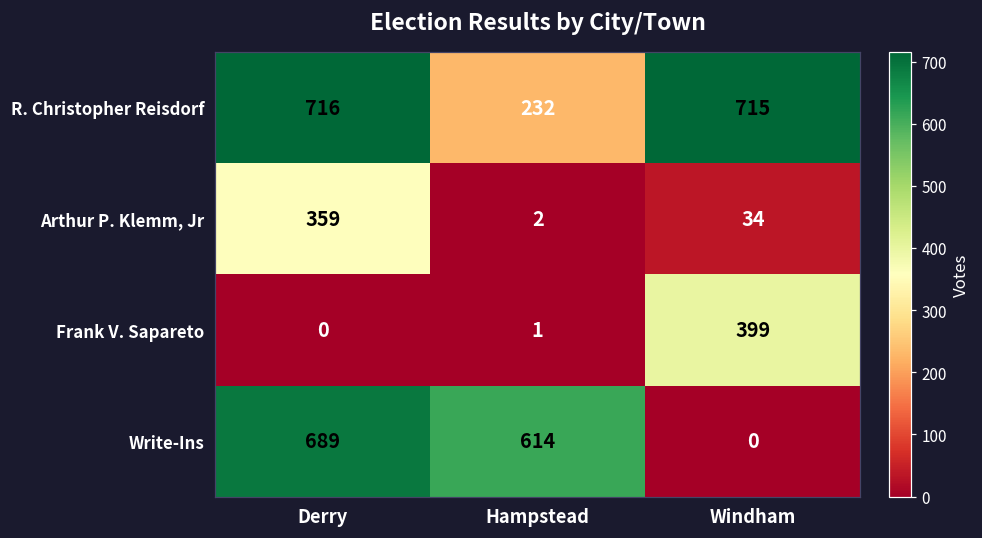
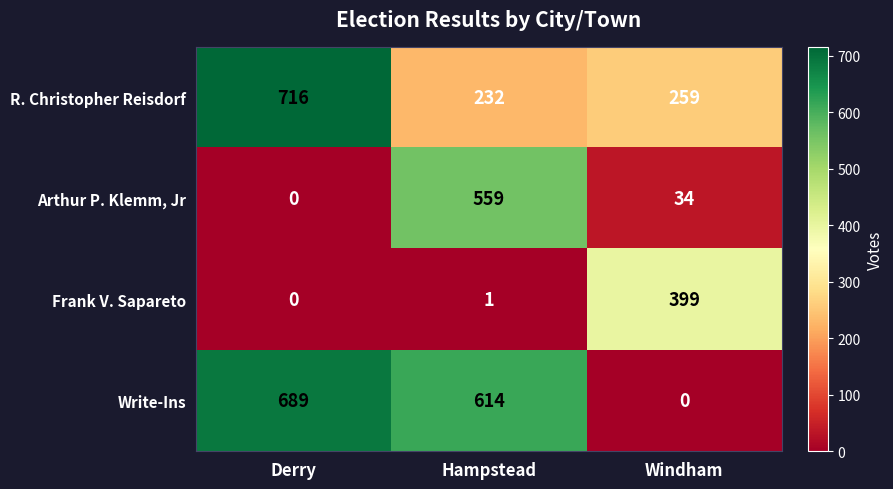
  {
    "R. Christopher Reisdorf": {
      "Derry": 716,
      "Hampstead": 232,
-     "Windham": 715
+     "Windham": 259
    },
    "Arthur P. Klemm, Jr": {
-     "Derry": 359,
-     "Hampstead": 2,
+     "Derry": 0,
+     "Hampstead": 559,
      "Windham": 34
    },
    "Frank V. Sapareto": {
      "Derry": 0,
      "Hampstead": 1,
      "Windham": 399
    },
    "Write-Ins": {
      "Derry": 689,
      "Hampstead": 614,
      "Windham": 0
    }
  }
